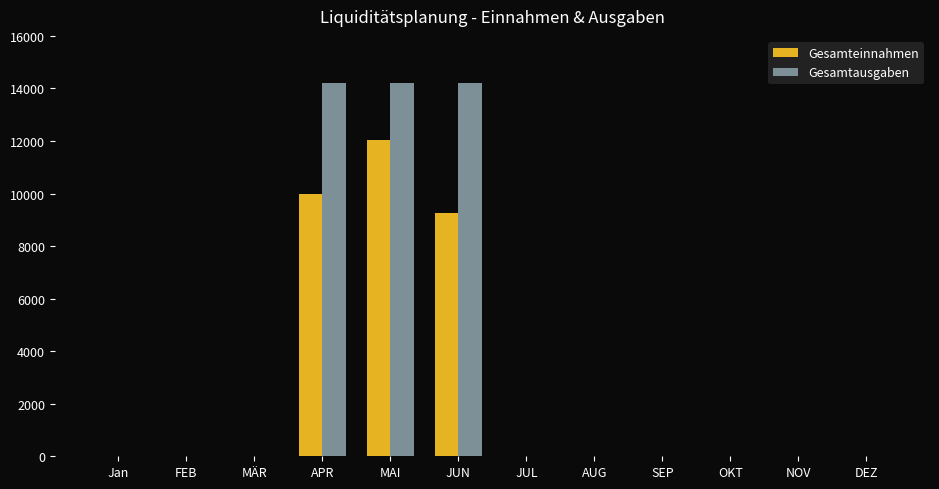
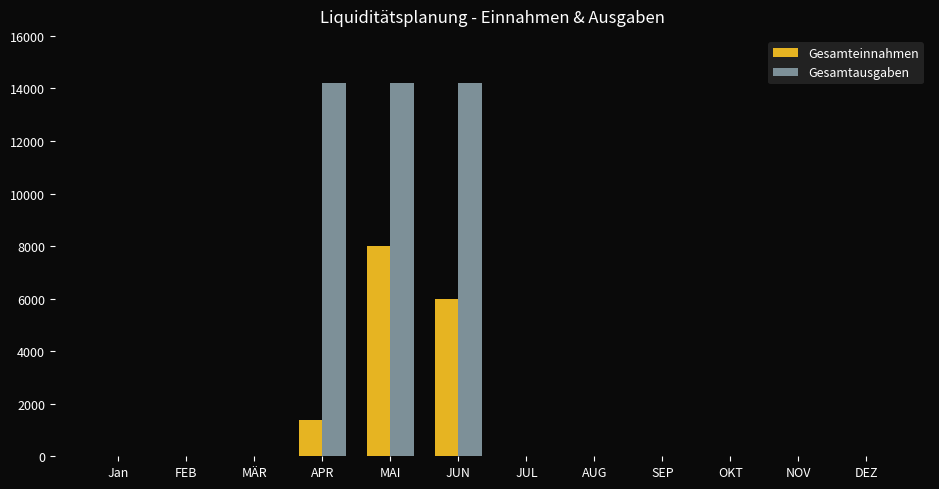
  {
    "Gesamteinnahmen": {
      "Jan": 0,
      "FEB": 0,
      "MÄR": 0,
-     "APR": 10000,
-     "MAI": 12000,
-     "JUN": 9300,
+     "APR": 1400,
+     "MAI": 8000,
+     "JUN": 6000,
      "JUL": 0,
      "AUG": 0,
      "SEP": 0,
      "OKT": 0,
      "NOV": 0,
      "DEZ": 0
    },
    "Gesamtausgaben": {
      "Jan": 0,
      "FEB": 0,
      "MÄR": 0,
      "APR": 14200,
      "MAI": 14200,
      "JUN": 14200,
      "JUL": 0,
      "AUG": 0,
      "SEP": 0,
      "OKT": 0,
      "NOV": 0,
      "DEZ": 0
    }
  }
